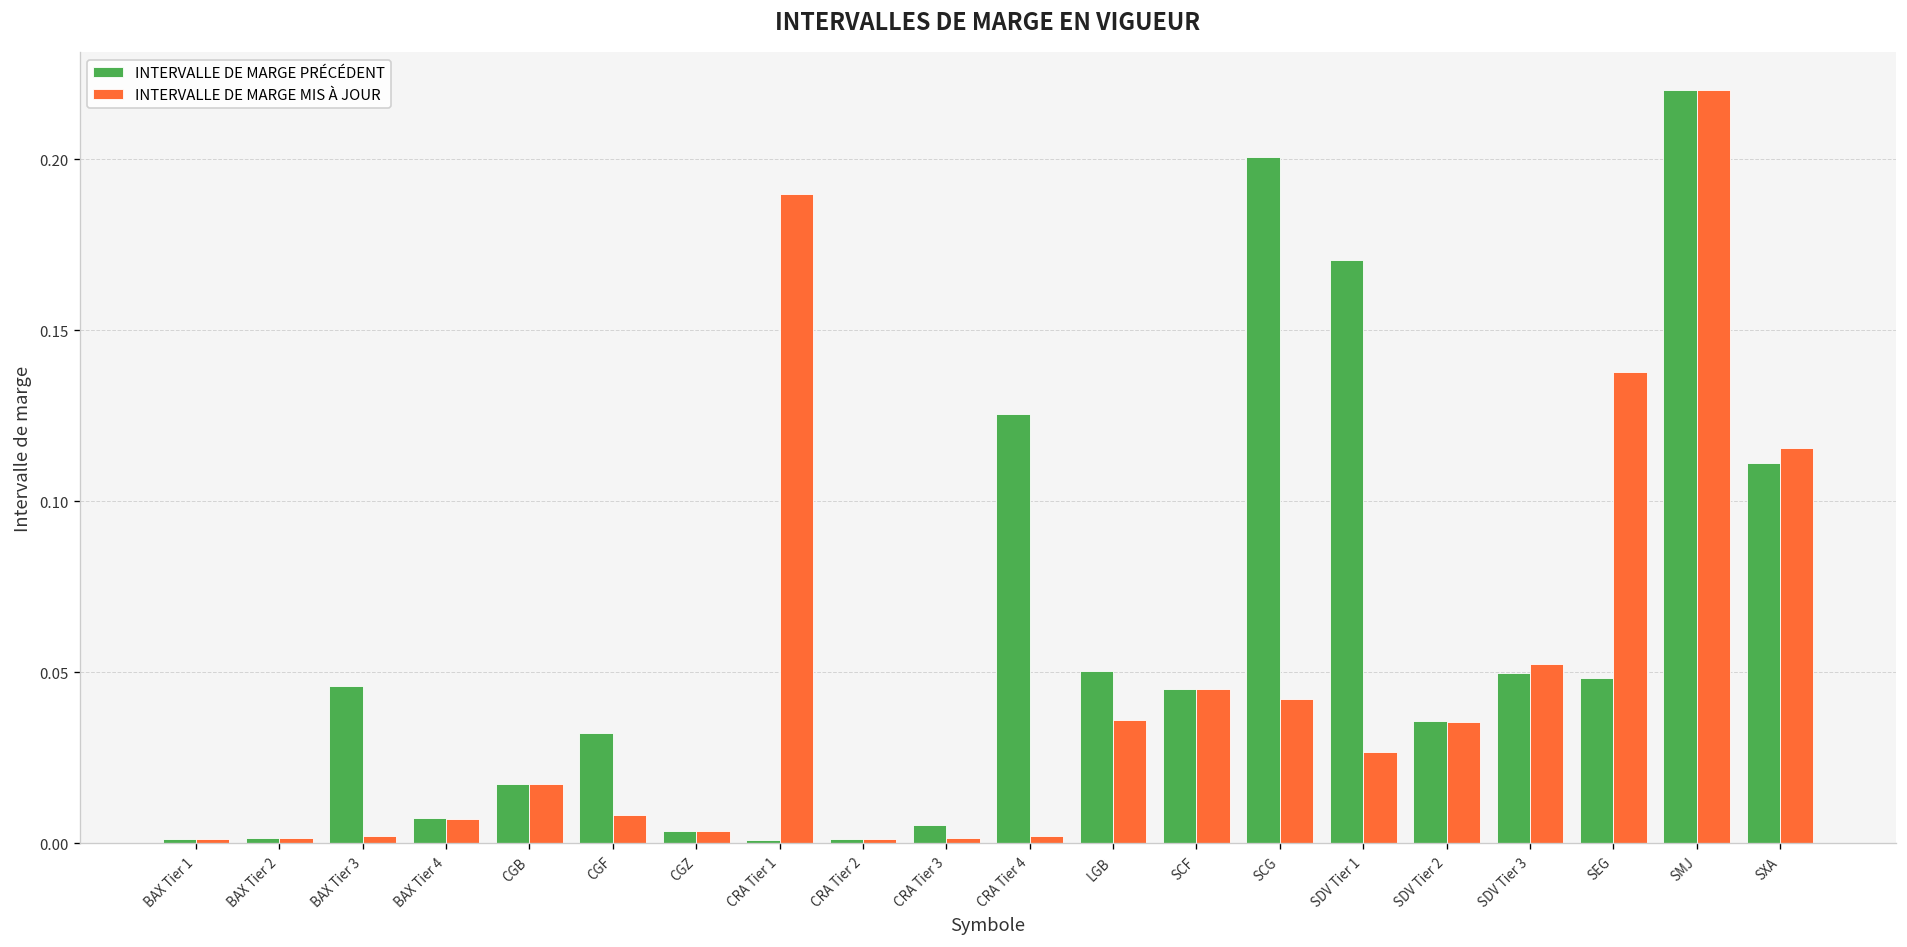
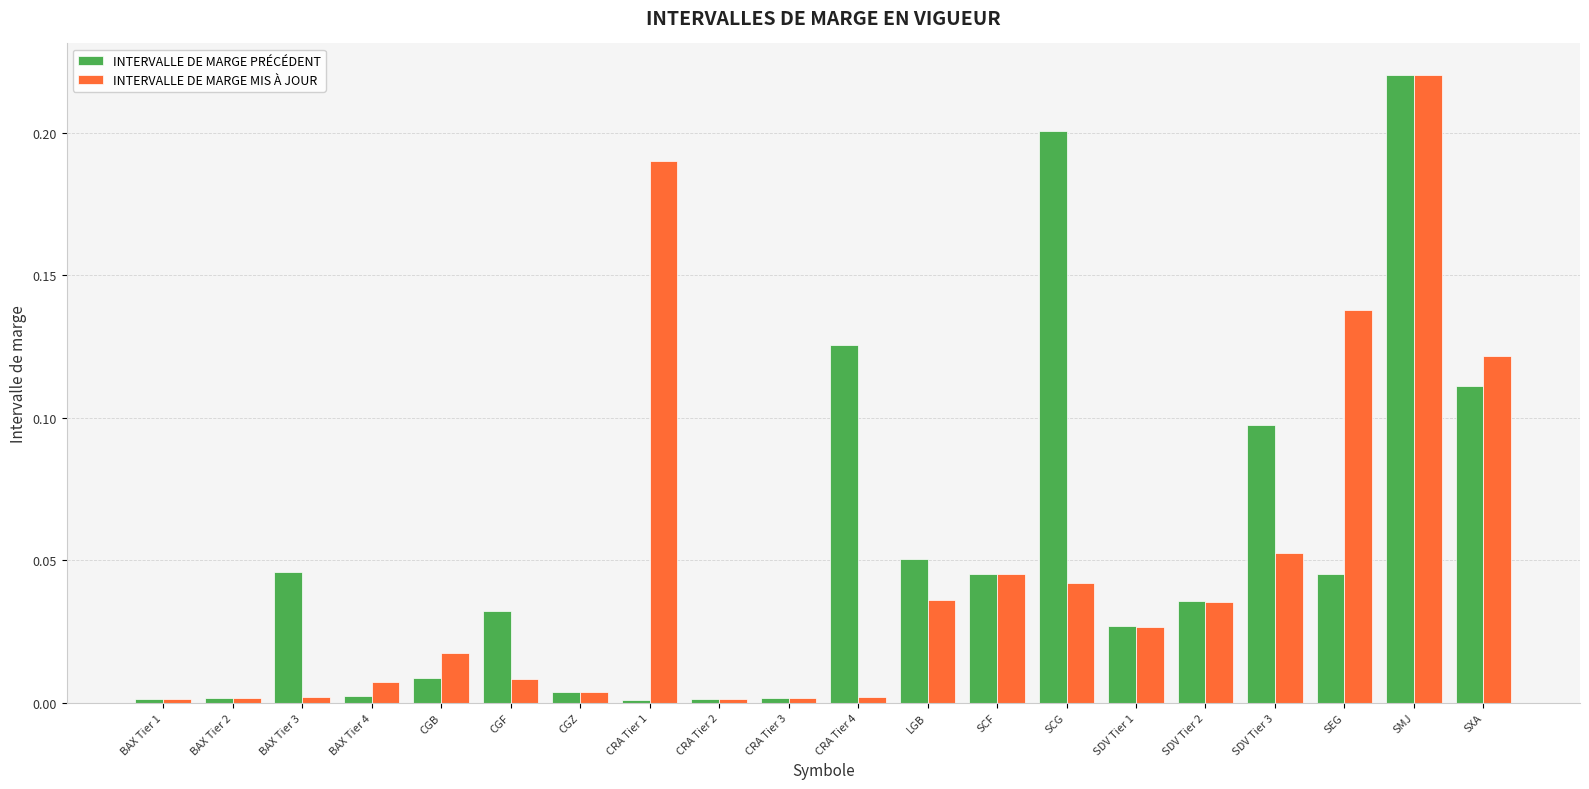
  {
    "INTERVALLE DE MARGE PRÉCÉDENT": {
      "BAX Tier 1": 0.001,
      "BAX Tier 2": 0.002,
      "BAX Tier 3": 0.046,
-     "BAX Tier 4": 0.007,
-     "CGB": 0.017,
+     "BAX Tier 4": 0.002,
+     "CGB": 0.009,
      "CGF": 0.032,
      "CGZ": 0.004,
      "CRA Tier 2": 0.001,
-     "CRA Tier 3": 0.005,
+     "CRA Tier 3": 0.002,
      "CRA Tier 4": 0.126,
      "LGB": 0.050,
      "SCF": 0.045,
      "SCG": 0.201,
-     "SDV Tier 1": 0.171,
+     "SDV Tier 1": 0.027,
      "SDV Tier 2": 0.036,
-     "SDV Tier 3": 0.050,
-     "SEG": 0.048,
+     "SDV Tier 3": 0.097,
+     "SEG": 0.045,
      "SMJ": 0.220,
      "SXA": 0.111
    },
    "INTERVALLE DE MARGE MIS À JOUR": {
      "BAX Tier 1": 0.001,
      "BAX Tier 2": 0.002,
      "BAX Tier 3": 0.002,
      "BAX Tier 4": 0.007,
      "CGB": 0.017,
      "CGF": 0.008,
      "CGZ": 0.004,
      "CRA Tier 1": 0.190,
      "CRA Tier 2": 0.001,
      "CRA Tier 3": 0.002,
      "CRA Tier 4": 0.002,
      "LGB": 0.036,
      "SCF": 0.045,
      "SCG": 0.042,
      "SDV Tier 1": 0.027,
      "SDV Tier 2": 0.035,
      "SDV Tier 3": 0.053,
      "SEG": 0.138,
      "SMJ": 0.220,
-     "SXA": 0.116
+     "SXA": 0.122
    }
  }
